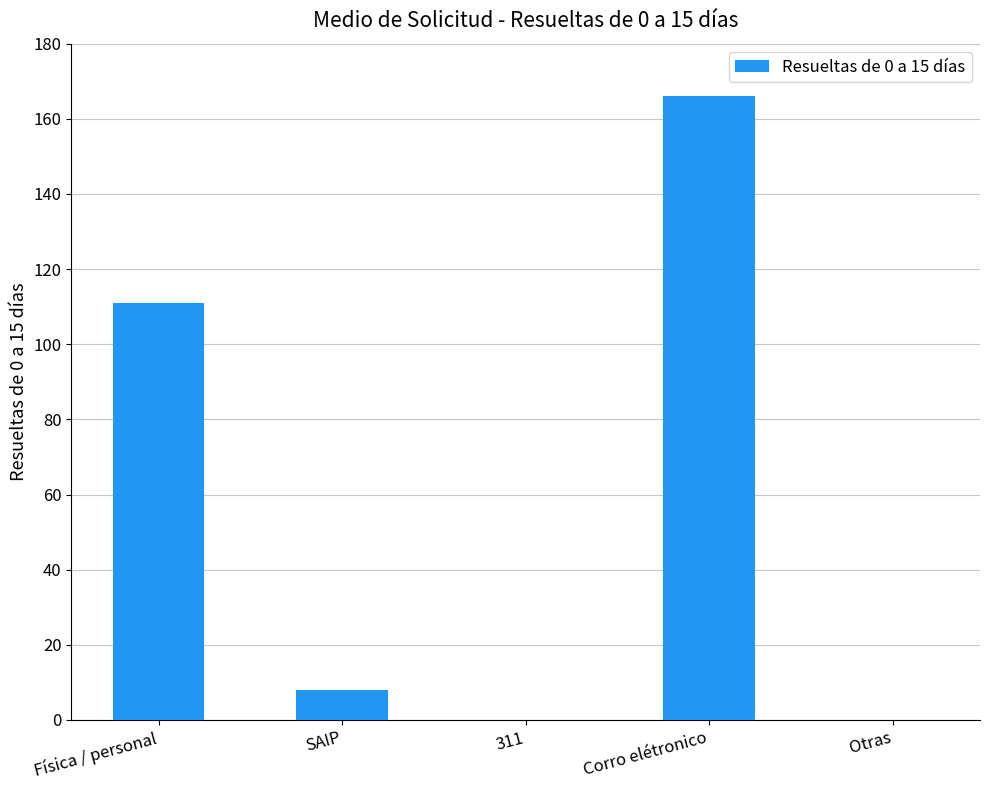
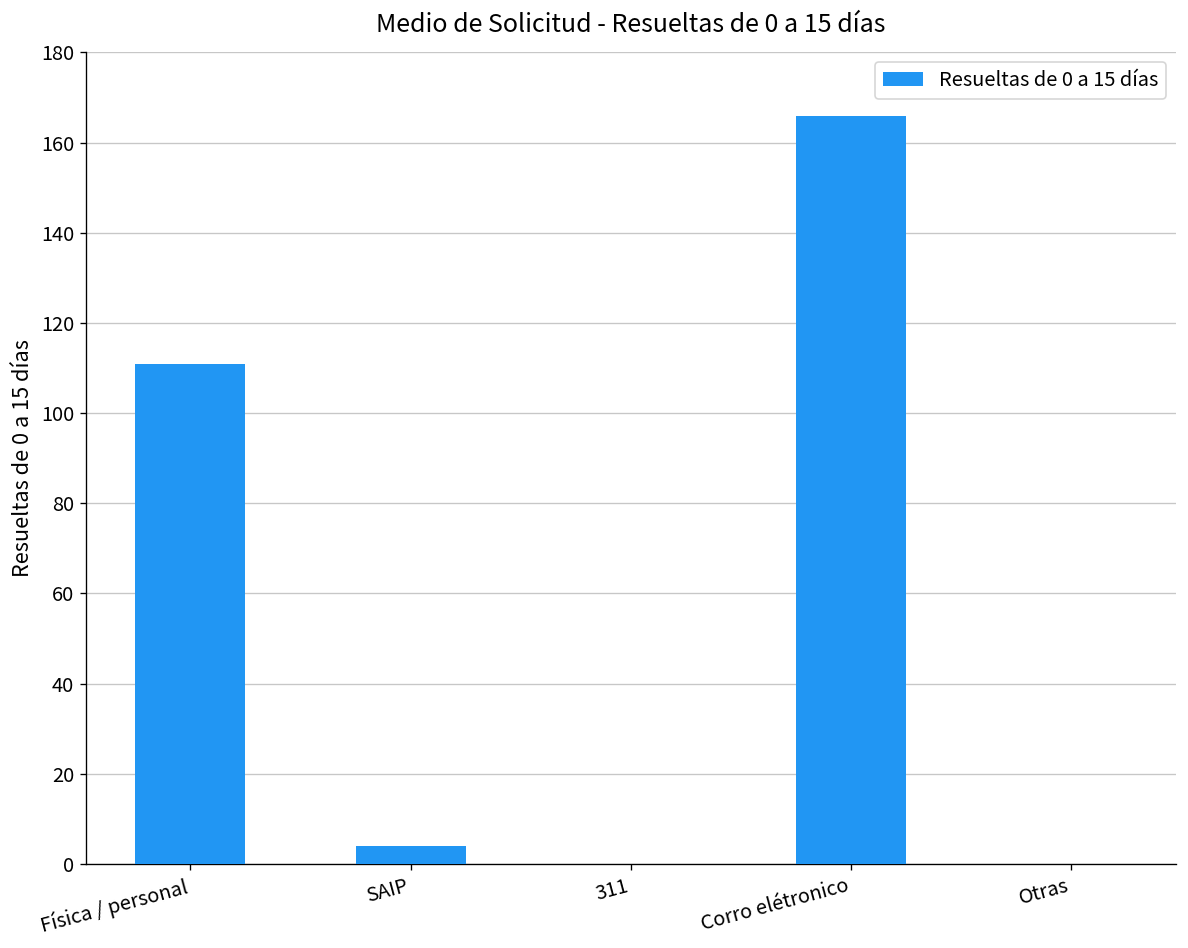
  {
    "Física / personal": 111,
-   "SAIP": 8,
+   "SAIP": 4,
    "311": 0,
    "Corro elétronico": 166,
    "Otras": 0
  }
